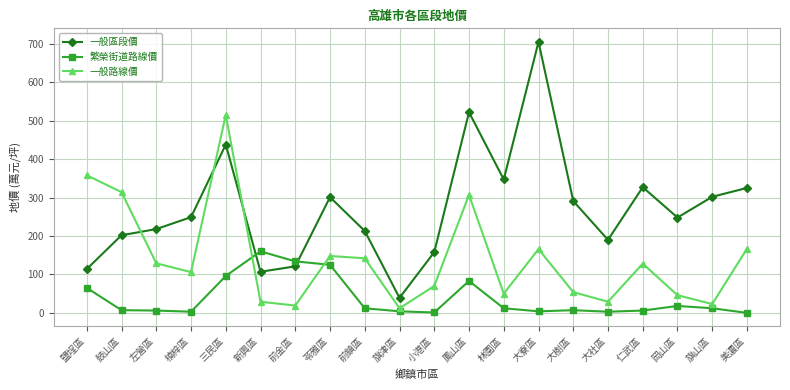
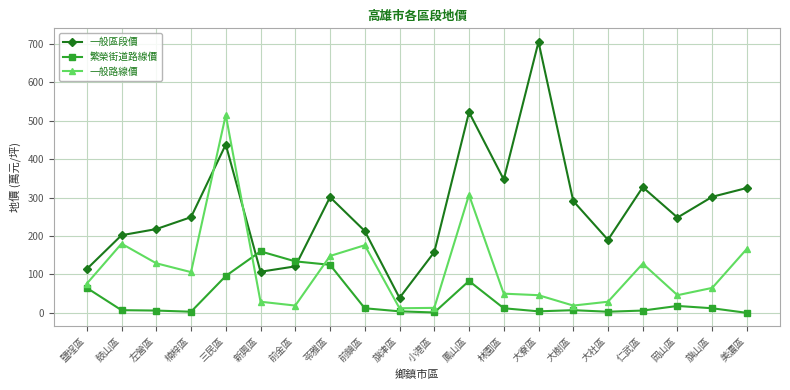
  {
    "一般路線價": {
-     "鹽埕區": 360,
-     "鼓山區": 310,
+     "鹽埕區": 80,
+     "鼓山區": 180,
      "左營區": 130,
      "楠梓區": 110,
      "三民區": 520,
      "新興區": 30,
      "前金區": 20,
      "苓雅區": 150,
-     "前鎮區": 140,
+     "前鎮區": 180,
      "旗津區": 10,
-     "小港區": 70,
+     "小港區": 10,
      "鳳山區": 310,
      "林園區": 50,
-     "大寮區": 170,
-     "大樹區": 50,
+     "大寮區": 50,
+     "大樹區": 20,
      "大社區": 30,
      "仁武區": 130,
      "岡山區": 50,
-     "旗山區": 20,
+     "旗山區": 70,
      "美濃區": 170
    }
  }
